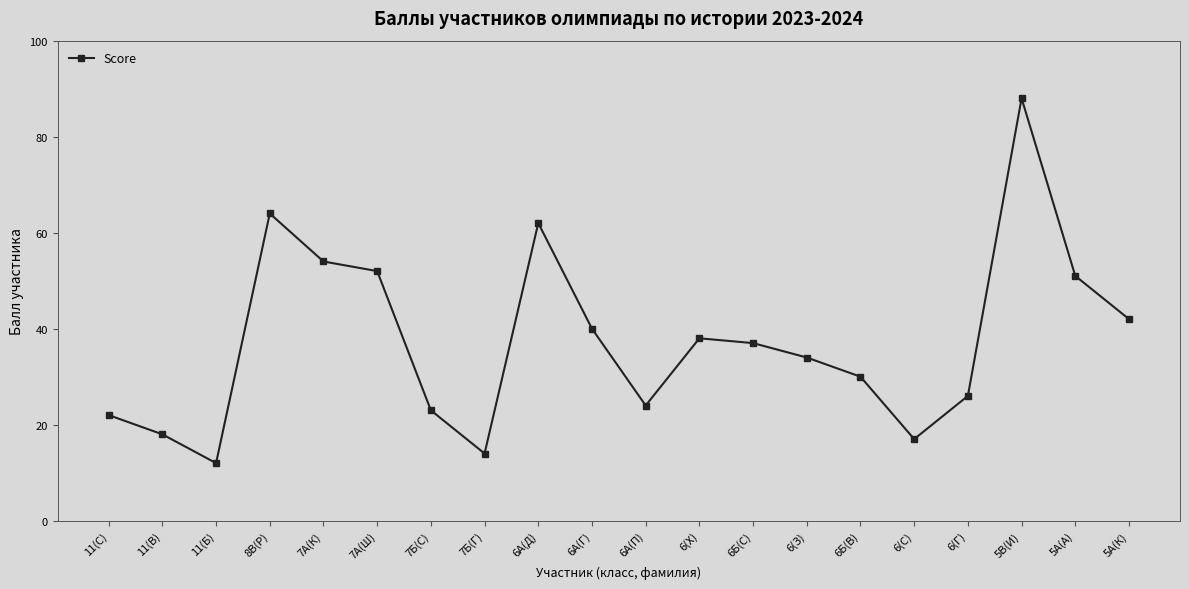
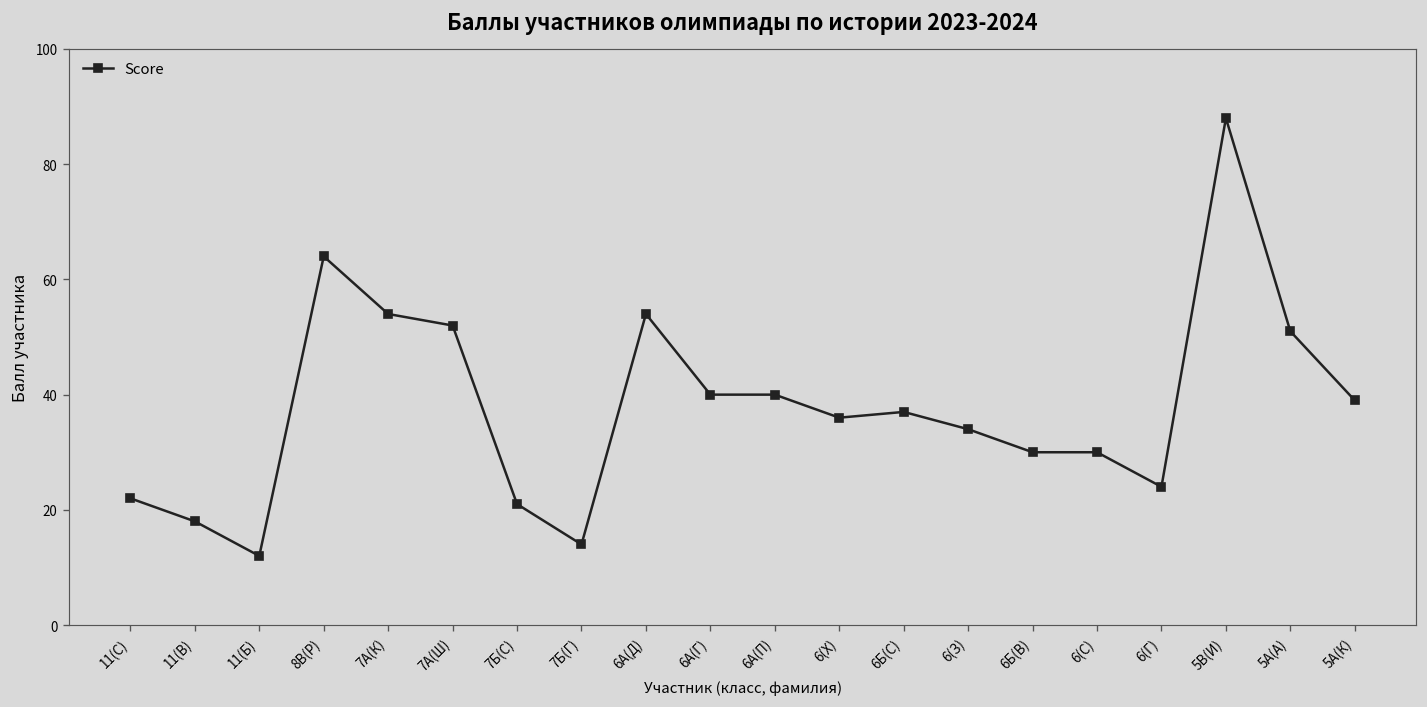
  {
    "11(С)": 22,
    "11(В)": 18,
    "11(Б)": 12,
    "8В(Р)": 64,
    "7А(К)": 54,
    "7А(Ш)": 52,
-   "7Б(С)": 23,
+   "7Б(С)": 21,
    "7Б(Г)": 14,
-   "6А(Д)": 62,
+   "6А(Д)": 54,
    "6А(Г)": 40,
-   "6А(П)": 24,
-   "6(Х)": 38,
+   "6А(П)": 40,
+   "6(Х)": 36,
    "6Б(С)": 37,
    "6(З)": 34,
    "6Б(В)": 30,
-   "6(С)": 17,
-   "6(Г)": 26,
+   "6(С)": 30,
+   "6(Г)": 24,
    "5В(И)": 88,
    "5А(А)": 51,
-   "5А(К)": 42
+   "5А(К)": 39
  }
